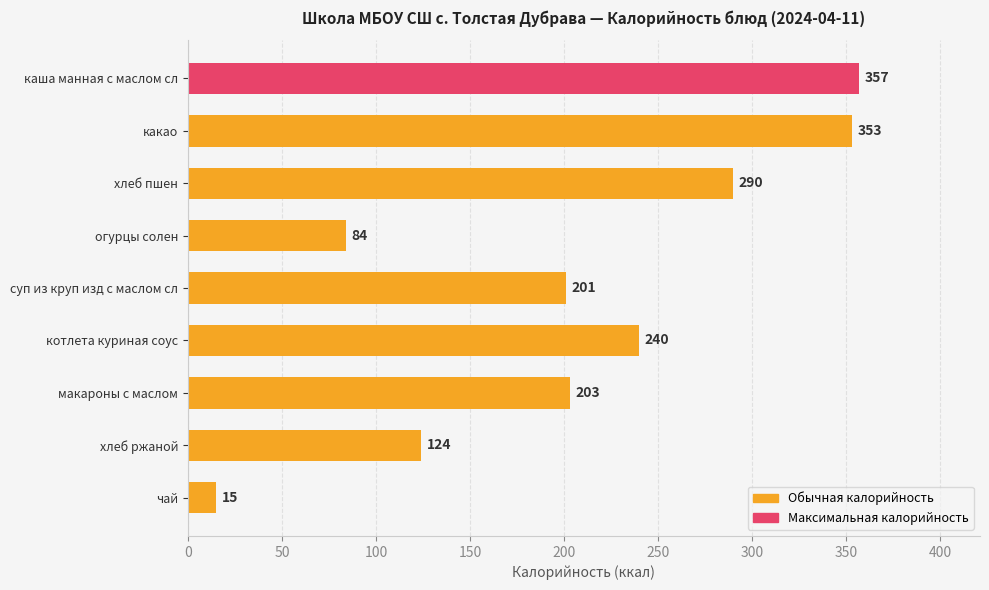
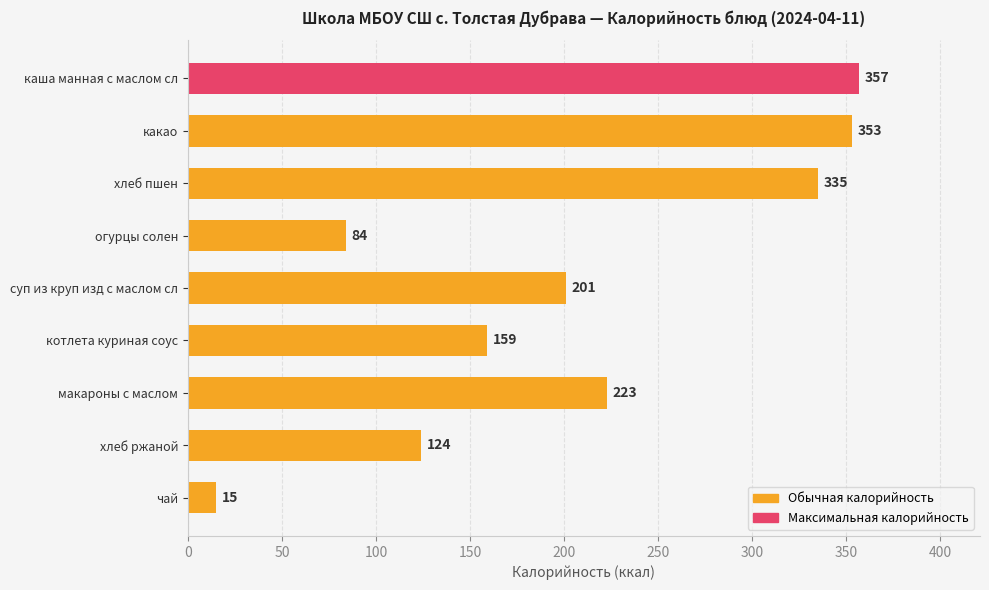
  {
    "каша манная с маслом сл": 357,
    "какао": 353,
-   "хлеб пшен": 290,
+   "хлеб пшен": 335,
    "огурцы солен": 84,
    "суп из круп изд с маслом сл": 201,
-   "котлета куриная соус": 240,
-   "макароны с маслом": 203,
+   "котлета куриная соус": 159,
+   "макароны с маслом": 223,
    "хлеб ржаной": 124,
    "чай": 15
  }
